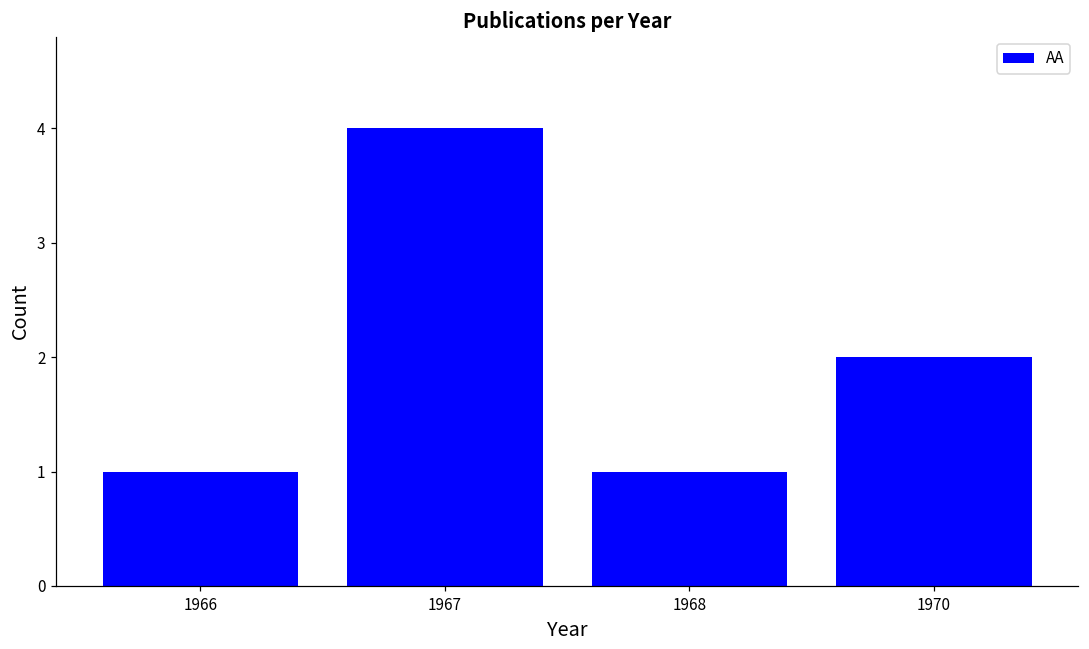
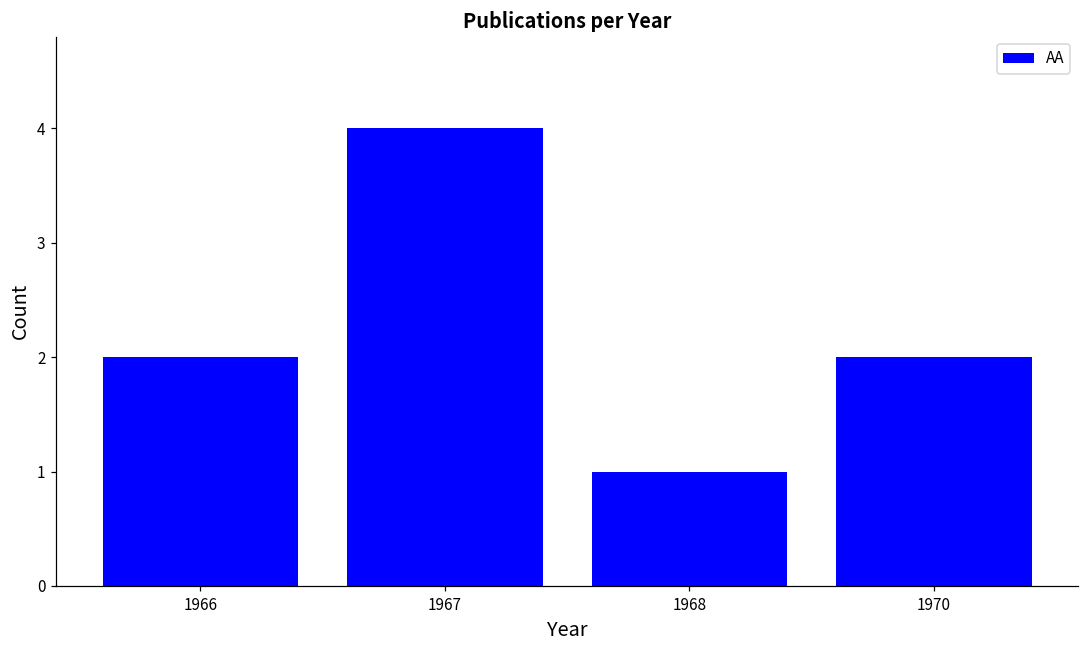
  {
-   "1966": 1,
+   "1966": 2,
    "1967": 4,
    "1968": 1,
    "1970": 2
  }
